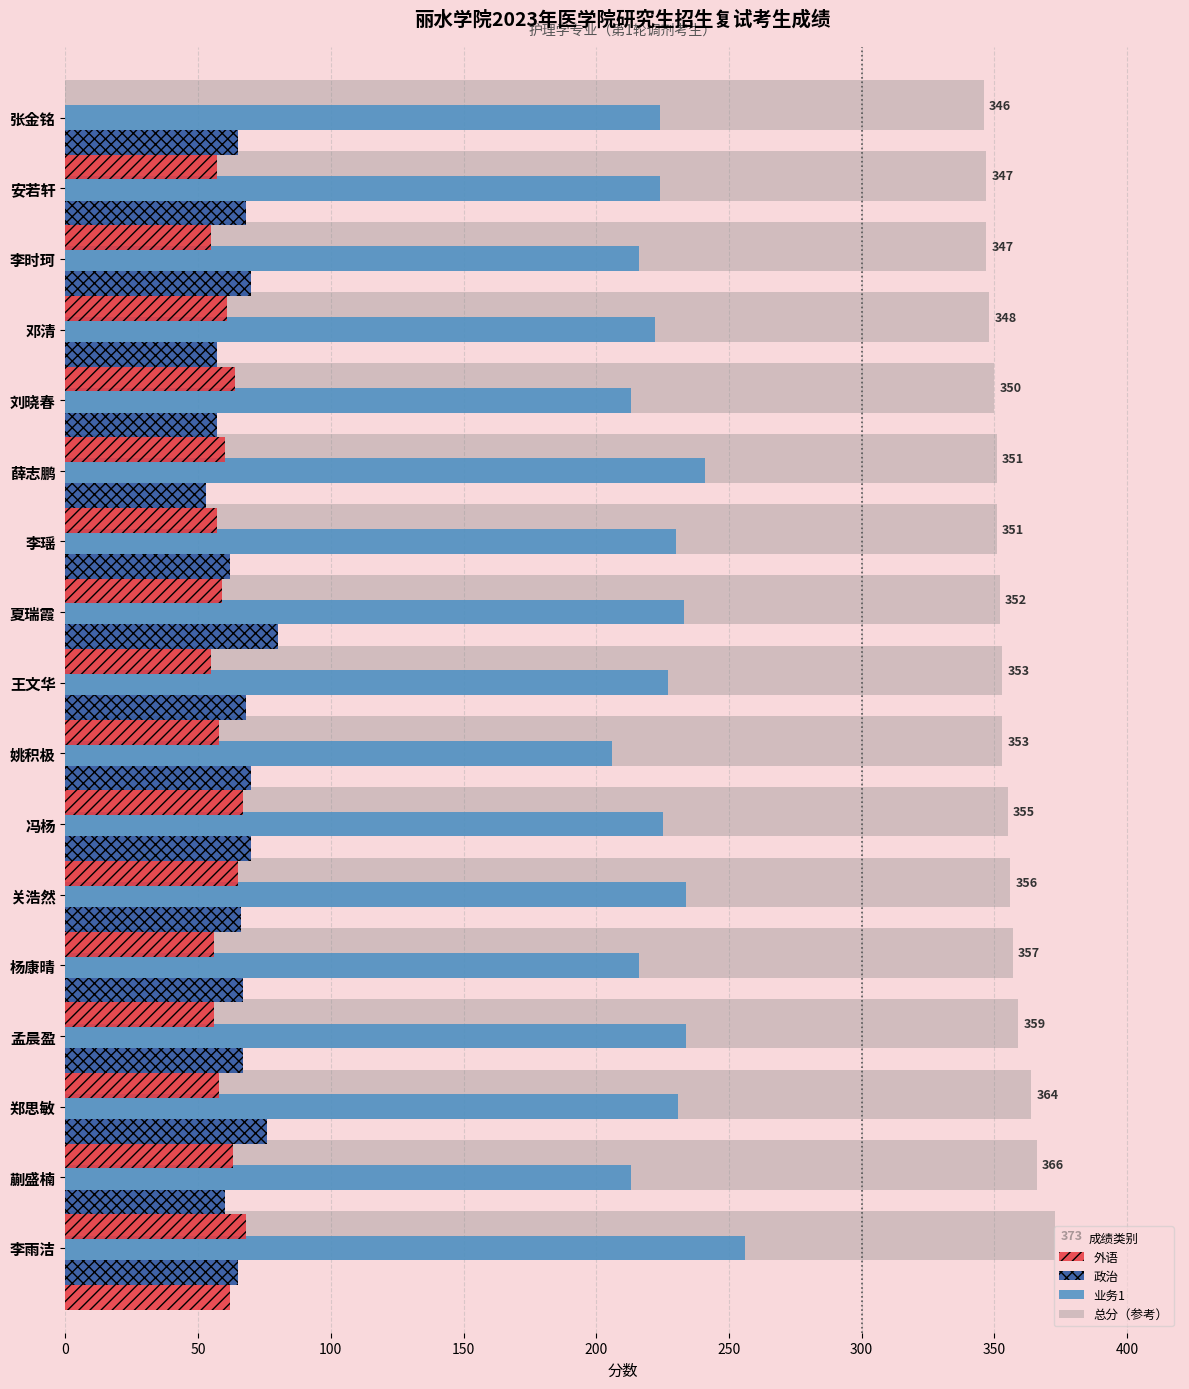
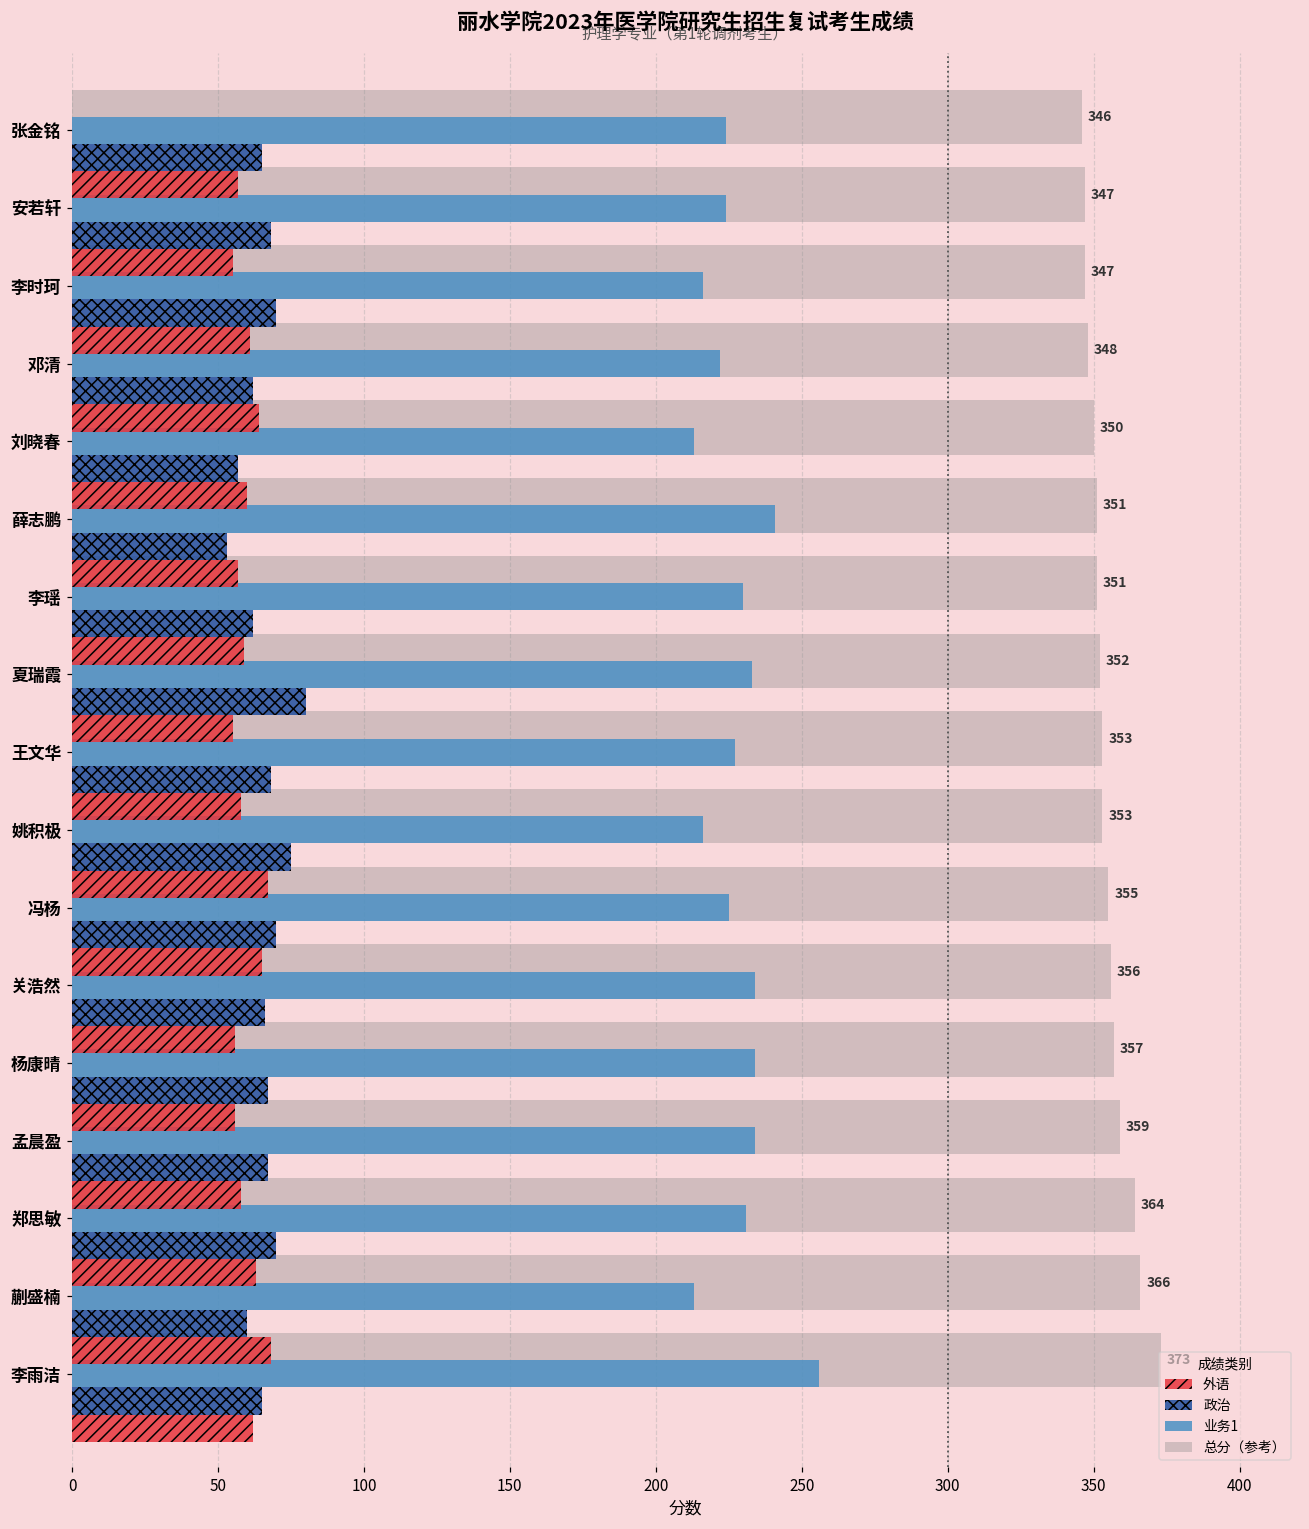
  {
    "业务1": {
-     "姚积极": 206,
-     "杨康晴": 216
+     "姚积极": 216,
+     "杨康晴": 234
    },
    "政治": {
      "张金铭": 65,
      "安若轩": 68,
      "李时珂": 70,
-     "邓清": 57,
+     "邓清": 62,
      "刘晓春": 57,
      "薛志鹏": 53,
      "李瑶": 62,
      "夏瑞霞": 80,
      "王文华": 68,
-     "姚积极": 70,
+     "姚积极": 75,
      "冯杨": 70,
      "关浩然": 66,
      "杨康晴": 67,
      "孟晨盈": 67,
-     "郑思敏": 76,
+     "郑思敏": 70,
      "蒯盛楠": 60,
      "李雨洁": 65
    }
  }
